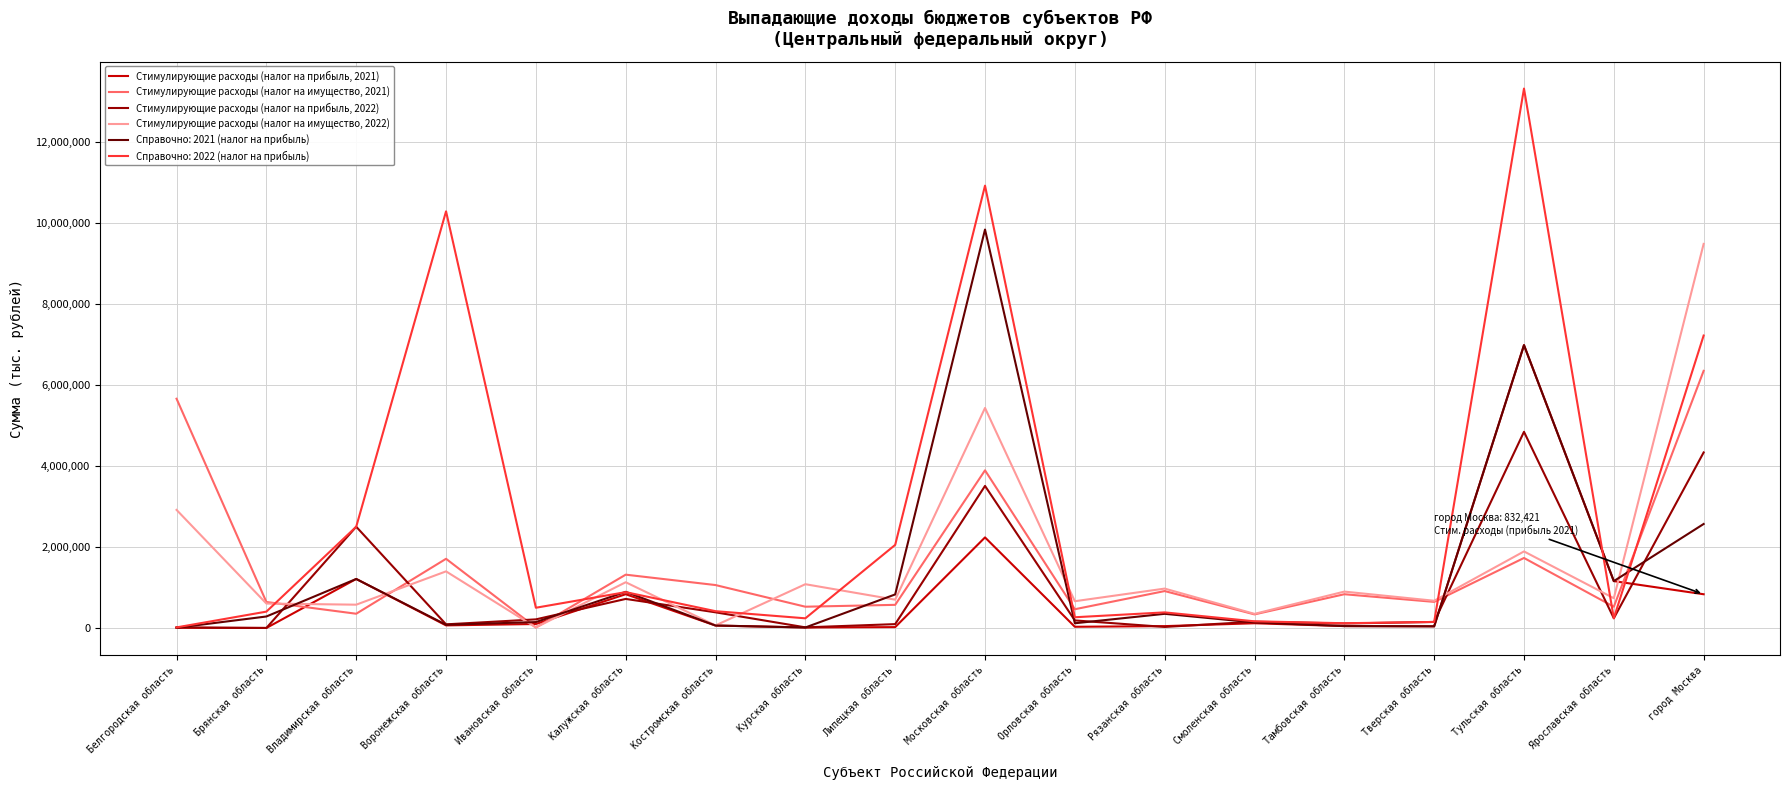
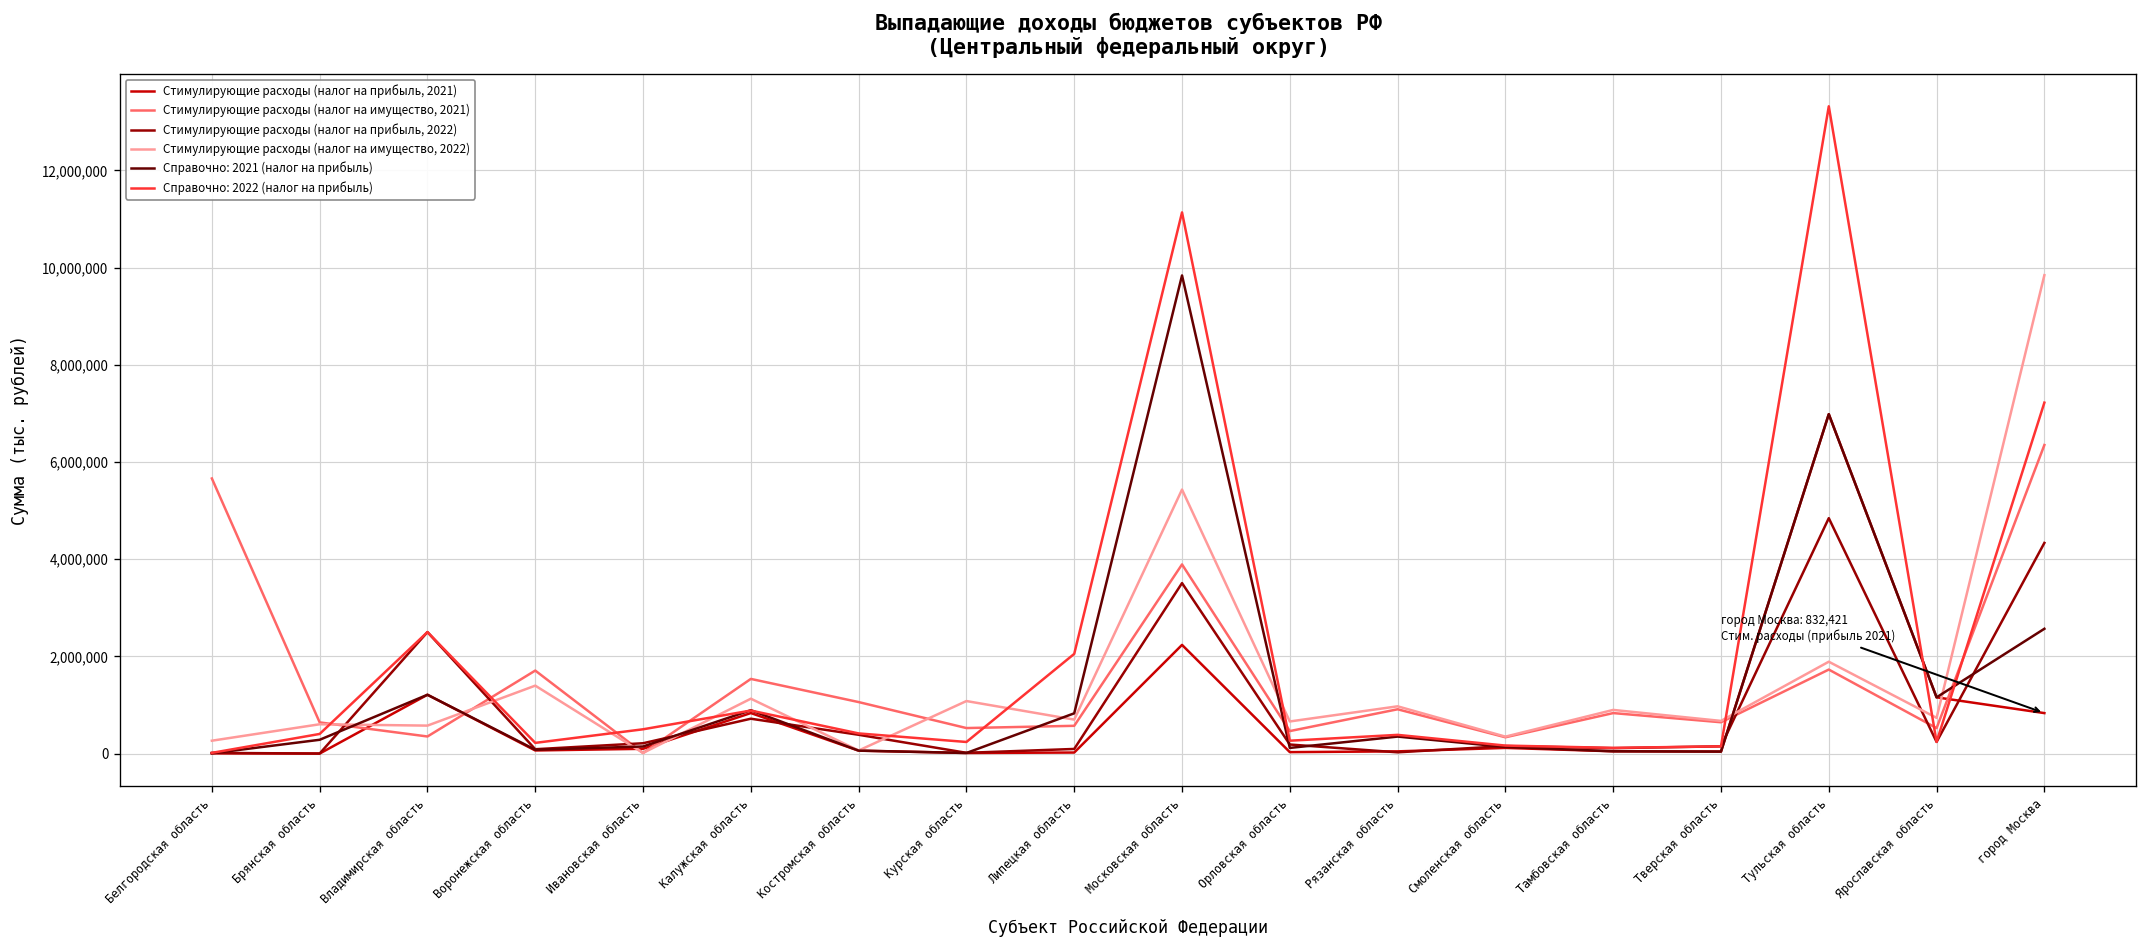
  {
    "Стимулирующие расходы (налог на имущество, 2021)": {
      "Белгородская область": "5,700,000",
      "Владимирская область": "400,000",
      "Воронежская область": "1,700,000",
-     "Калужская область": "1,300,000",
+     "Калужская область": "1,500,000",
      "Костромская область": "1,100,000",
      "Курская область": "500,000",
      "Липецкая область": "600,000",
      "Московская область": "3,900,000",
      "Орловская область": "500,000",
      "Тамбовская область": "800,000",
      "Ярославская область": "500,000",
      "город Москва": "6,300,000"
    },
    "Стимулирующие расходы (налог на имущество, 2022)": {
-     "Белгородская область": "2,900,000",
+     "Белгородская область": "300,000",
      "Владимирская область": "600,000",
      "Воронежская область": "1,400,000",
      "Калужская область": "1,100,000",
      "Курская область": "1,100,000",
      "Липецкая область": "700,000",
      "Московская область": "5,400,000",
      "Орловская область": "700,000",
      "Тамбовская область": "900,000",
      "Ярославская область": "700,000",
-     "город Москва": "9,500,000"
+     "город Москва": "9,800,000"
    },
    "Справочно: 2022 (налог на прибыль)": {
      "Брянская область": "400,000",
-     "Воронежская область": "10,300,000",
+     "Воронежская область": "200,000",
      "Ивановская область": "500,000",
      "Курская область": "200,000",
      "Липецкая область": "2,100,000",
-     "Московская область": "10,900,000",
+     "Московская область": "11,100,000",
      "Орловская область": "300,000",
      "Тульская область": "13,300,000",
      "город Москва": "7,200,000"
    }
  }
